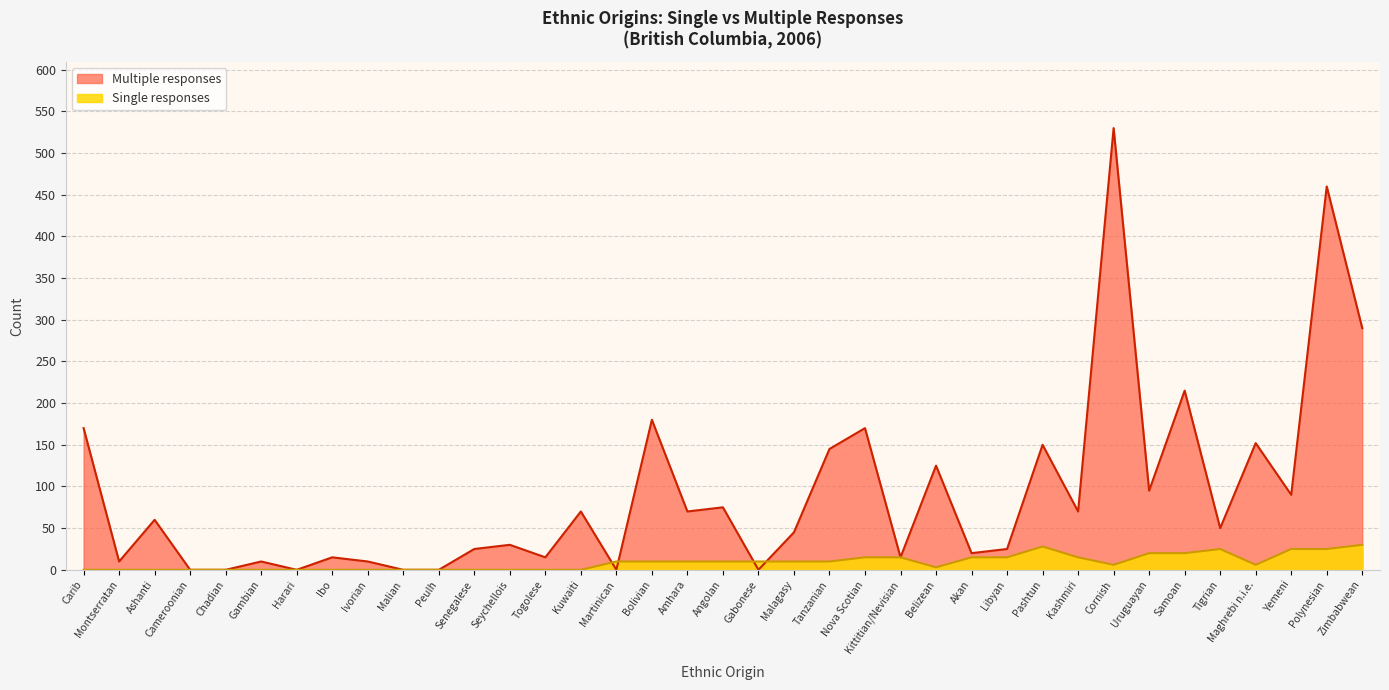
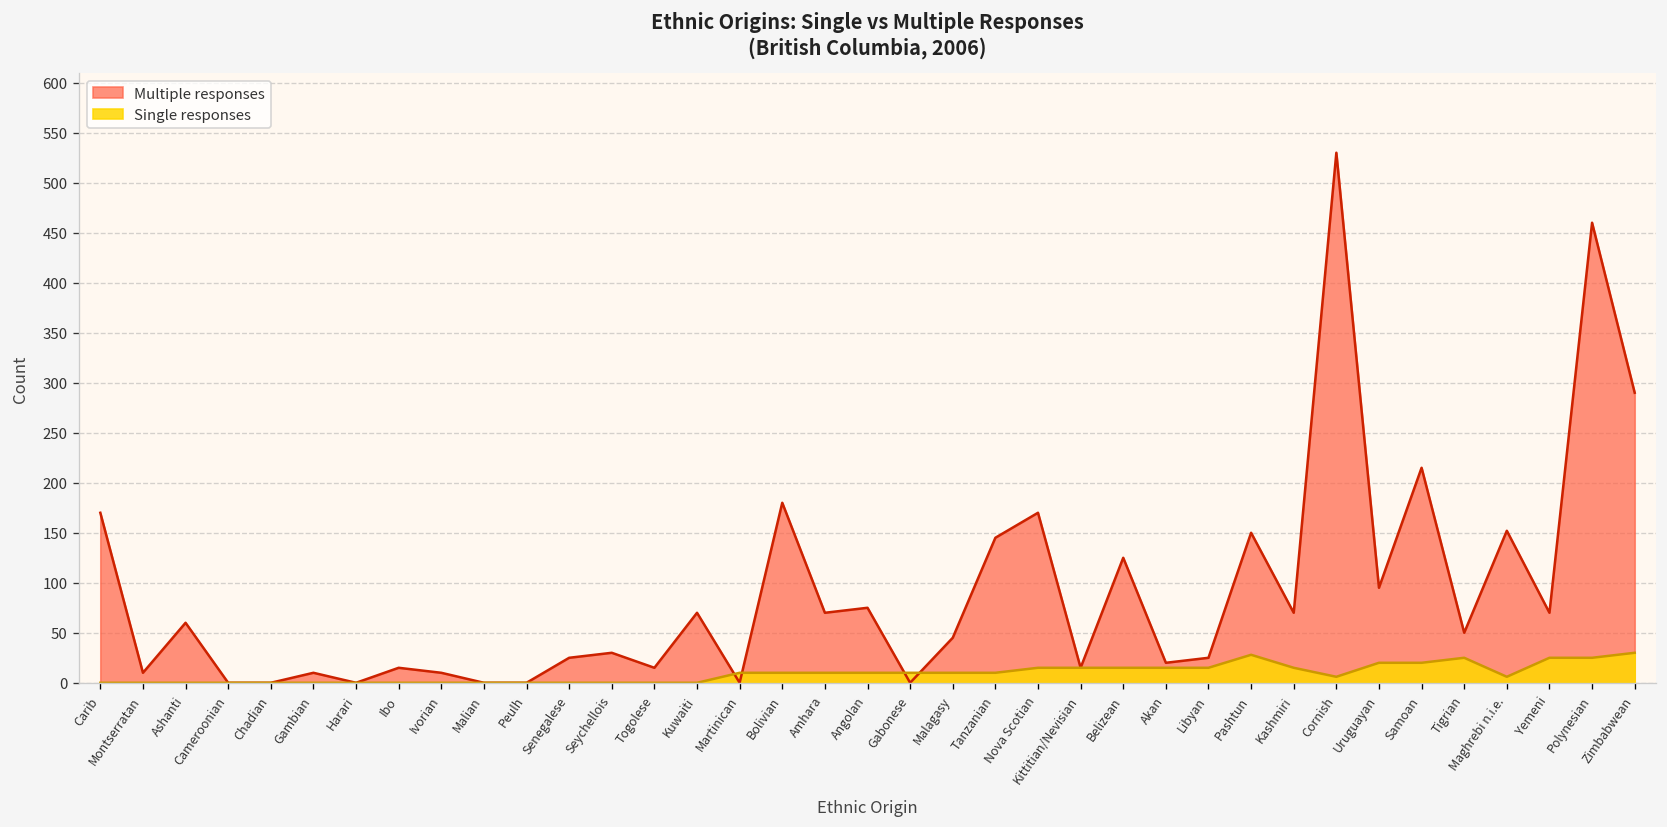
  {
    "Multiple responses": {
      "Carib": 170,
      "Montserratan": 10,
      "Ashanti": 60,
      "Gambian": 10,
      "Ibo": 20,
      "Ivorian": 10,
      "Senegalese": 30,
      "Seychellois": 30,
      "Togolese": 20,
      "Kuwaiti": 70,
      "Martinican": 0,
      "Bolivian": 180,
      "Amhara": 70,
      "Angolan": 80,
      "Gabonese": 0,
      "Malagasy": 50,
      "Tanzanian": 150,
      "Nova Scotian": 170,
      "Belizean": 130,
      "Akan": 20,
      "Libyan": 30,
      "Pashtun": 150,
      "Kashmiri": 70,
      "Cornish": 530,
      "Uruguayan": 100,
      "Samoan": 220,
      "Tigrian": 50,
      "Maghrebi n.i.e.": 150,
-     "Yemeni": 90,
+     "Yemeni": 70,
      "Polynesian": 460,
      "Zimbabwean": 290
    },
    "Single responses": {
      "Carib": 0,
      "Montserratan": 0,
      "Ashanti": 0,
      "Gambian": 0,
      "Ibo": 0,
      "Ivorian": 0,
      "Senegalese": 0,
      "Seychellois": 0,
      "Togolese": 0,
      "Kuwaiti": 0,
      "Martinican": 10,
      "Bolivian": 10,
      "Amhara": 10,
      "Angolan": 10,
      "Gabonese": 10,
      "Malagasy": 10,
      "Tanzanian": 10,
      "Nova Scotian": 20,
-     "Belizean": 0,
+     "Belizean": 20,
      "Akan": 20,
      "Libyan": 20,
      "Pashtun": 30,
      "Kashmiri": 20,
      "Cornish": 10,
      "Uruguayan": 20,
      "Samoan": 20,
      "Tigrian": 30,
      "Maghrebi n.i.e.": 10,
      "Yemeni": 30,
      "Polynesian": 30,
      "Zimbabwean": 30
    }
  }
